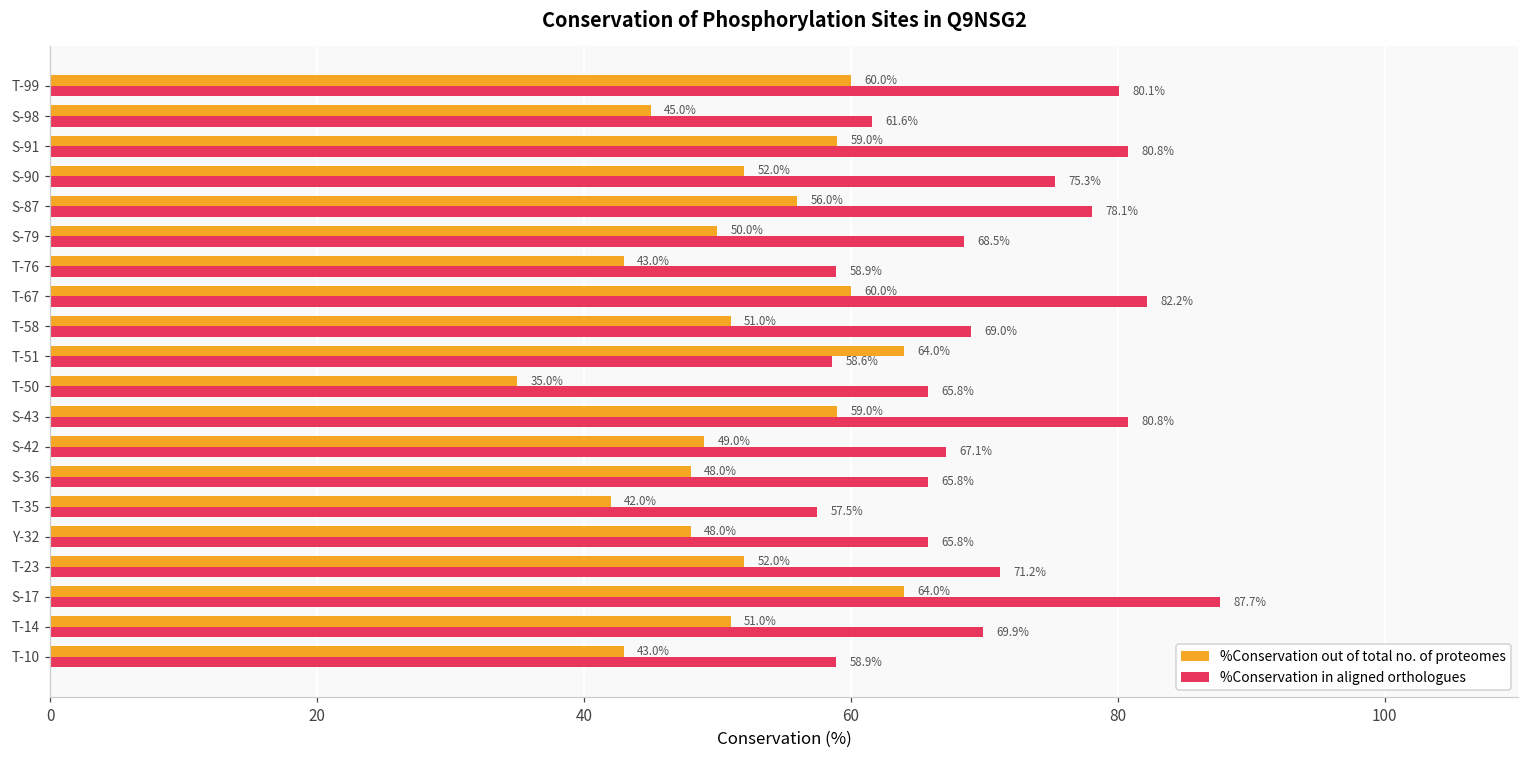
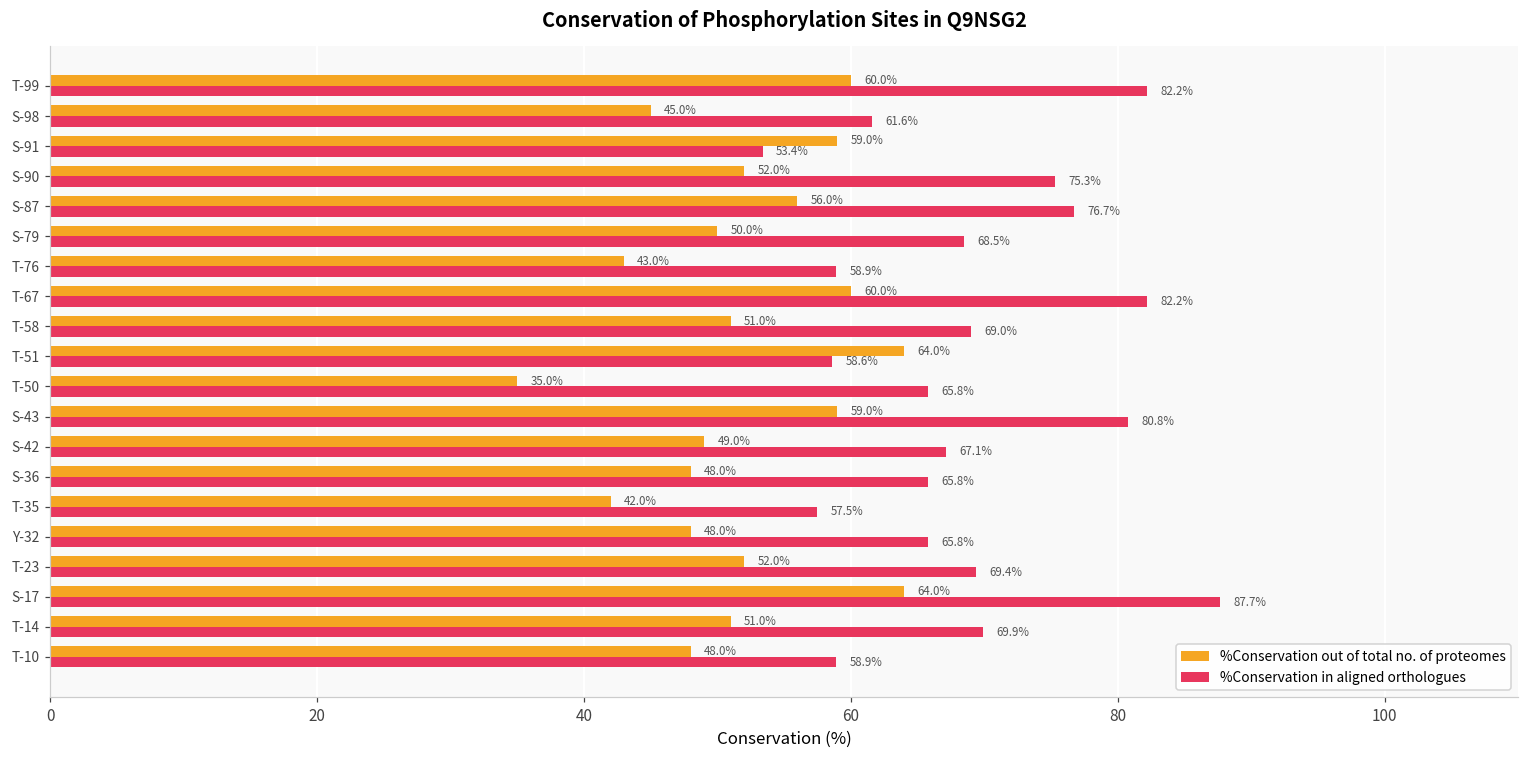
  {
    "%Conservation out of total no. of proteomes": {
      "T-99": "60.0%",
      "S-98": "45.0%",
      "S-91": "59.0%",
      "S-90": "52.0%",
      "S-87": "56.0%",
      "S-79": "50.0%",
      "T-76": "43.0%",
      "T-67": "60.0%",
      "T-58": "51.0%",
      "T-51": "64.0%",
      "T-50": "35.0%",
      "S-43": "59.0%",
      "S-42": "49.0%",
      "S-36": "48.0%",
      "T-35": "42.0%",
      "Y-32": "48.0%",
      "T-23": "52.0%",
      "S-17": "64.0%",
      "T-14": "51.0%",
-     "T-10": "43.0%"
+     "T-10": "48.0%"
    },
    "%Conservation in aligned orthologues": {
-     "T-99": "80.1%",
+     "T-99": "82.2%",
      "S-98": "61.6%",
-     "S-91": "80.8%",
+     "S-91": "53.4%",
      "S-90": "75.3%",
-     "S-87": "78.1%",
+     "S-87": "76.7%",
      "S-79": "68.5%",
      "T-76": "58.9%",
      "T-67": "82.2%",
      "T-58": "69.0%",
      "T-51": "58.6%",
      "T-50": "65.8%",
      "S-43": "80.8%",
      "S-42": "67.1%",
      "S-36": "65.8%",
      "T-35": "57.5%",
      "Y-32": "65.8%",
-     "T-23": "71.2%",
+     "T-23": "69.4%",
      "S-17": "87.7%",
      "T-14": "69.9%",
      "T-10": "58.9%"
    }
  }
